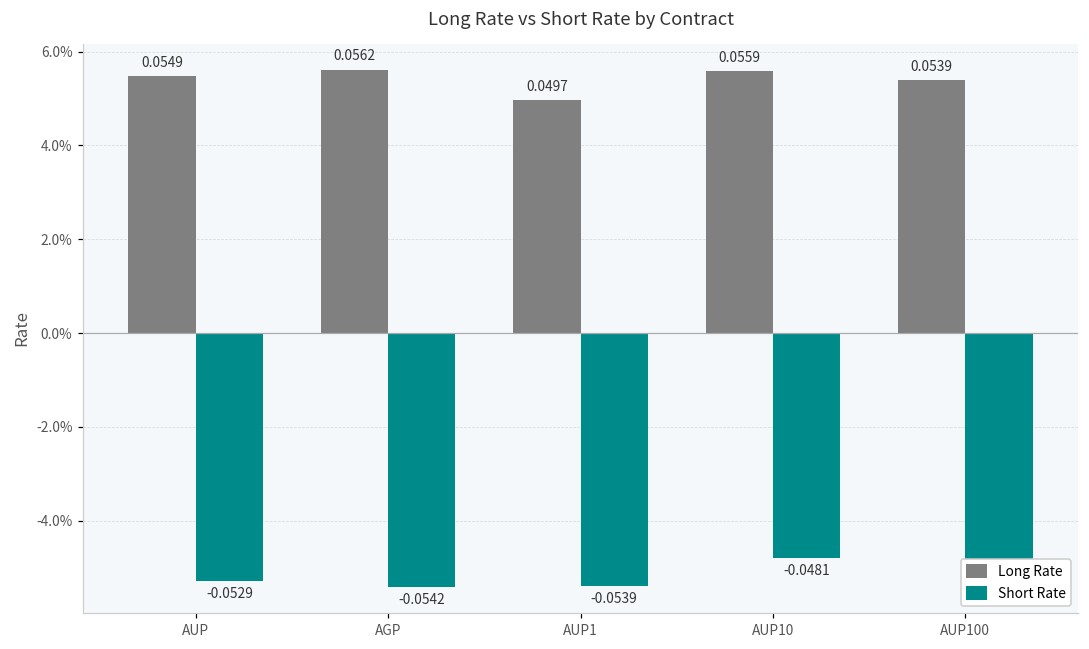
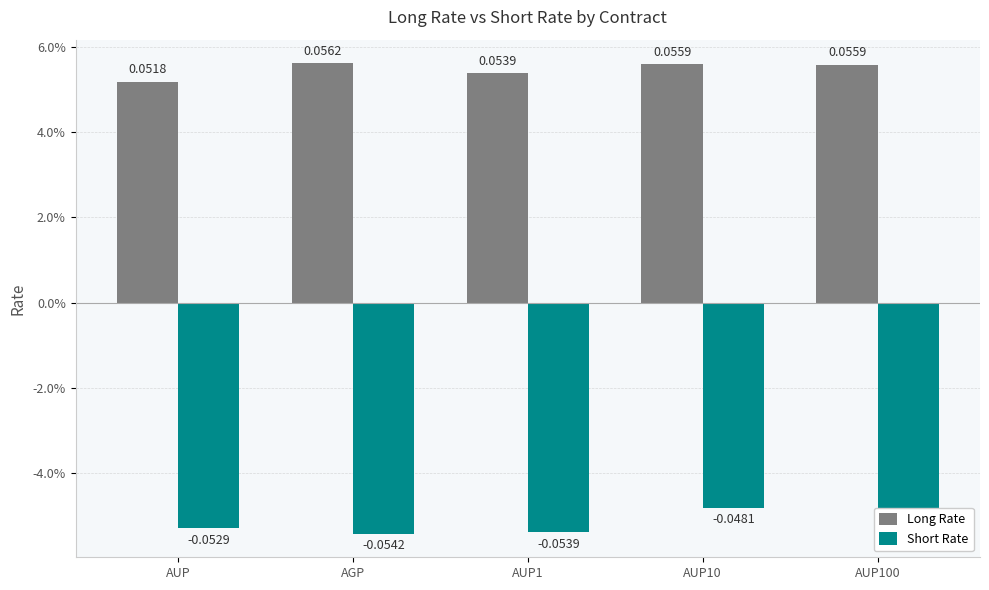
  {
    "Long Rate": {
-     "AUP": 0.0549,
+     "AUP": 0.0518,
      "AGP": 0.0562,
-     "AUP1": 0.0497,
+     "AUP1": 0.0539,
      "AUP10": 0.0559,
-     "AUP100": 0.0539
+     "AUP100": 0.0559
    },
    "Short Rate": {
      "AUP": -0.0529,
      "AGP": -0.0542,
      "AUP1": -0.0539,
      "AUP10": -0.0481
    }
  }
